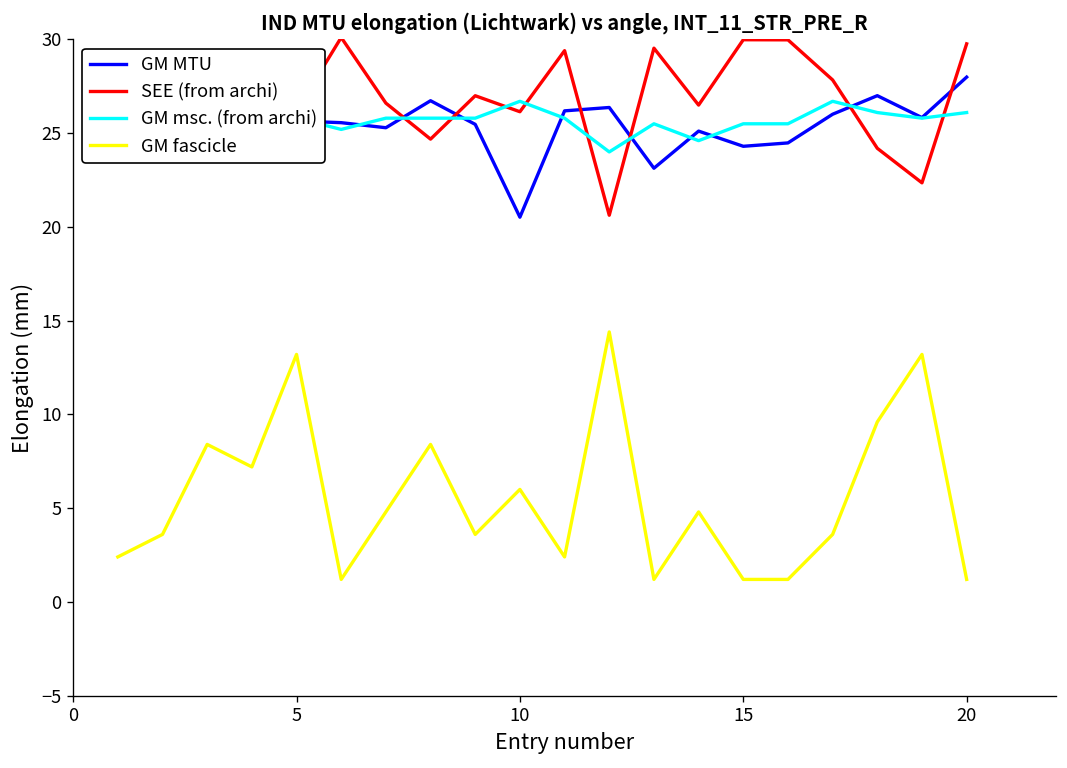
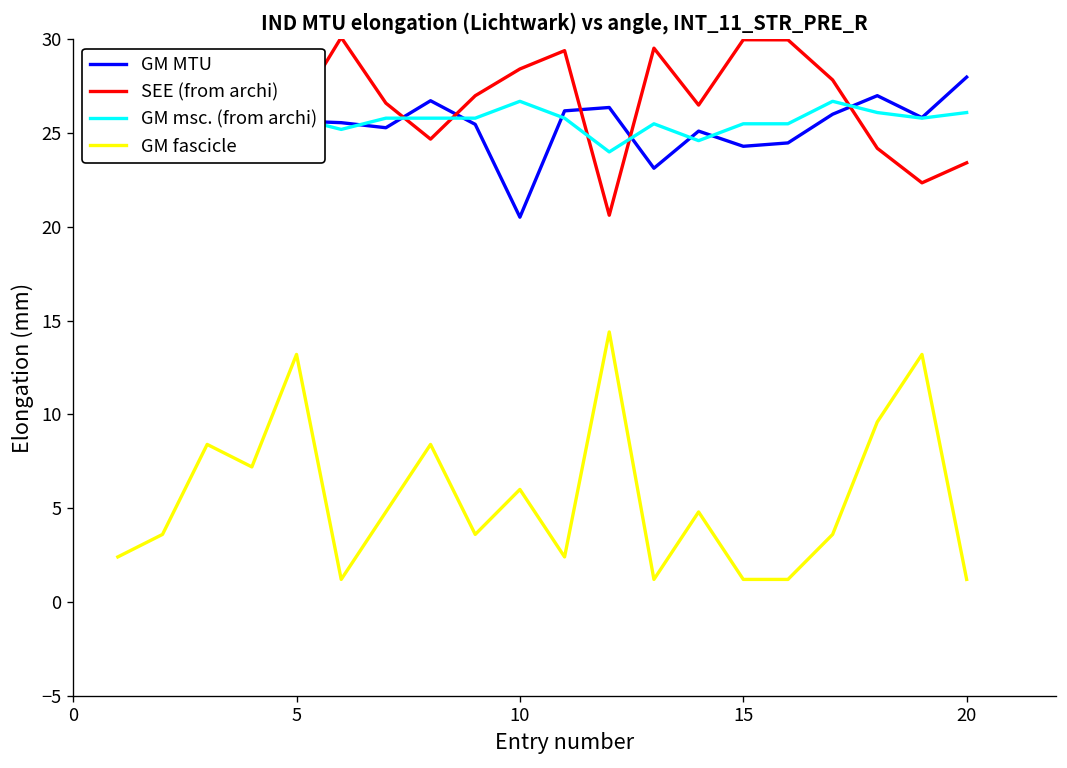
  {
    "GM MTU": {
      "10": 20.5,
      "15": 24.3,
      "20": 28.0
    },
    "SEE (from archi)": {
-     "10": 26.1,
+     "10": 28.4,
      "15": 30.0,
-     "20": 29.8
+     "20": 23.4
    },
    "GM msc. (from archi)": {
      "10": 26.7,
      "15": 25.5,
      "20": 26.1
    },
    "GM fascicle": {
      "5": 13.2,
      "10": 6.0,
      "15": 1.2,
      "20": 1.2
    }
  }
